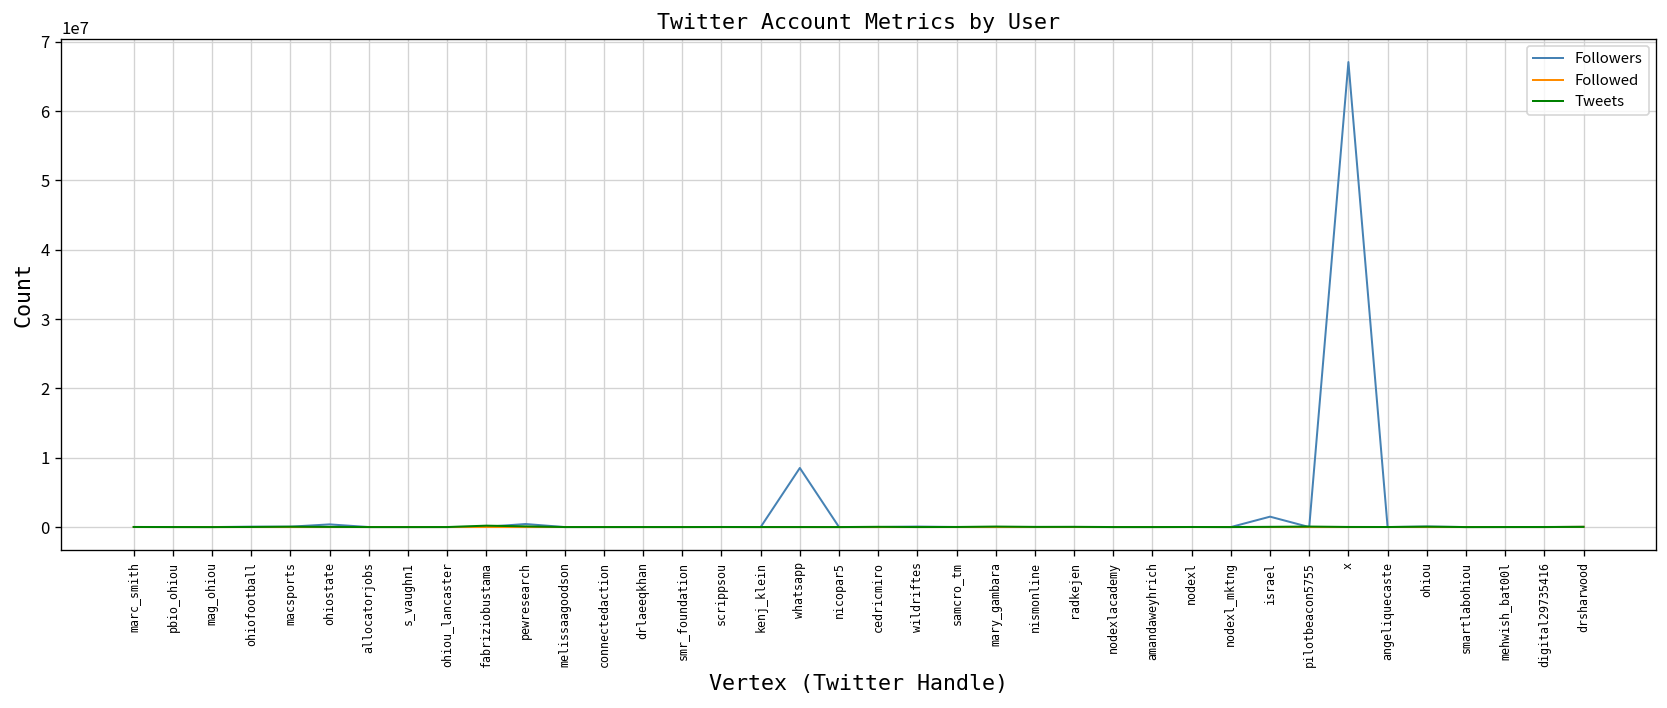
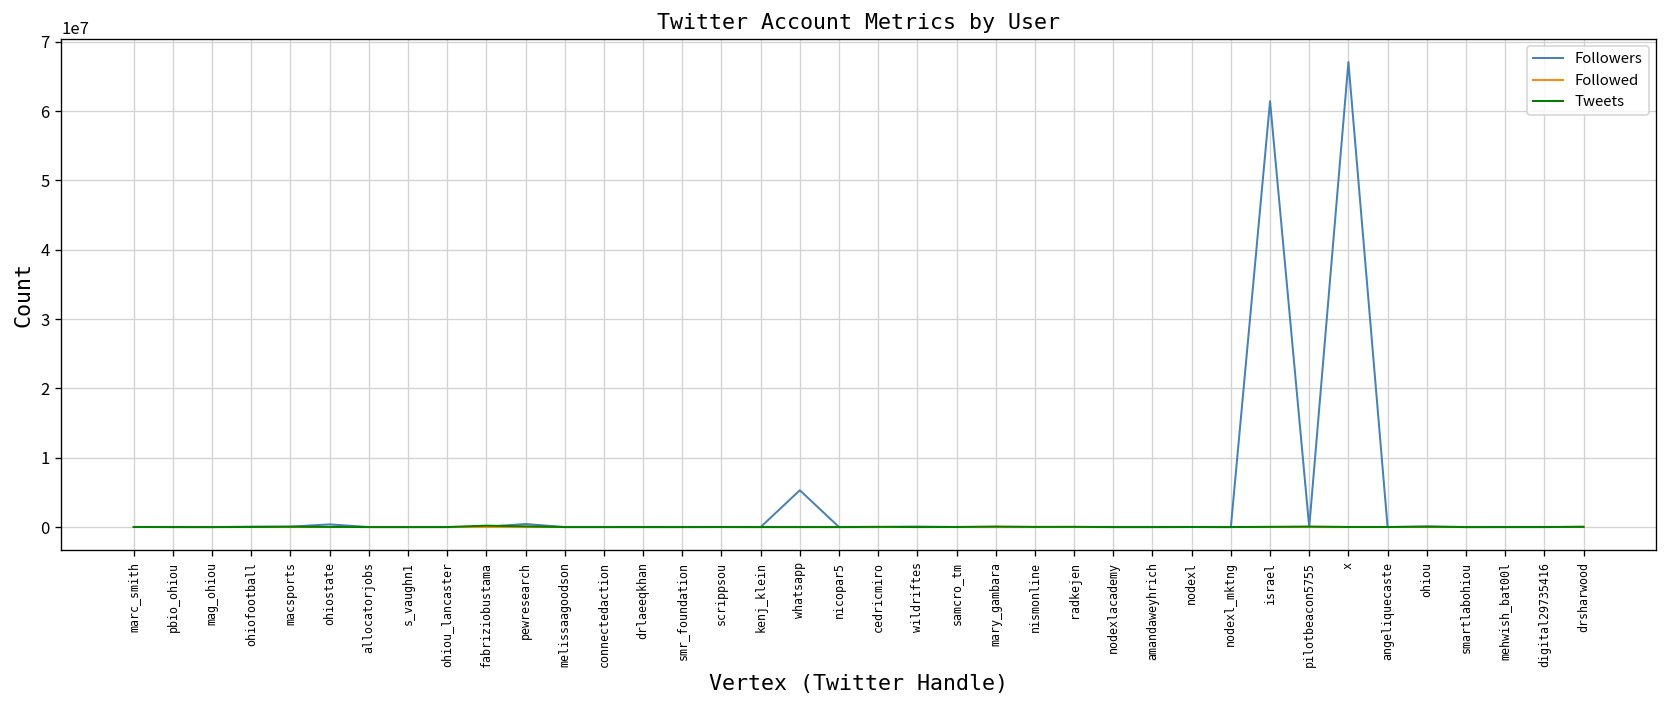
  {
    "Followers": {
-     "whatsapp": 9000000,
-     "israel": 1000000,
+     "whatsapp": 5000000,
+     "israel": 61000000,
      "x": 67000000
    }
  }
